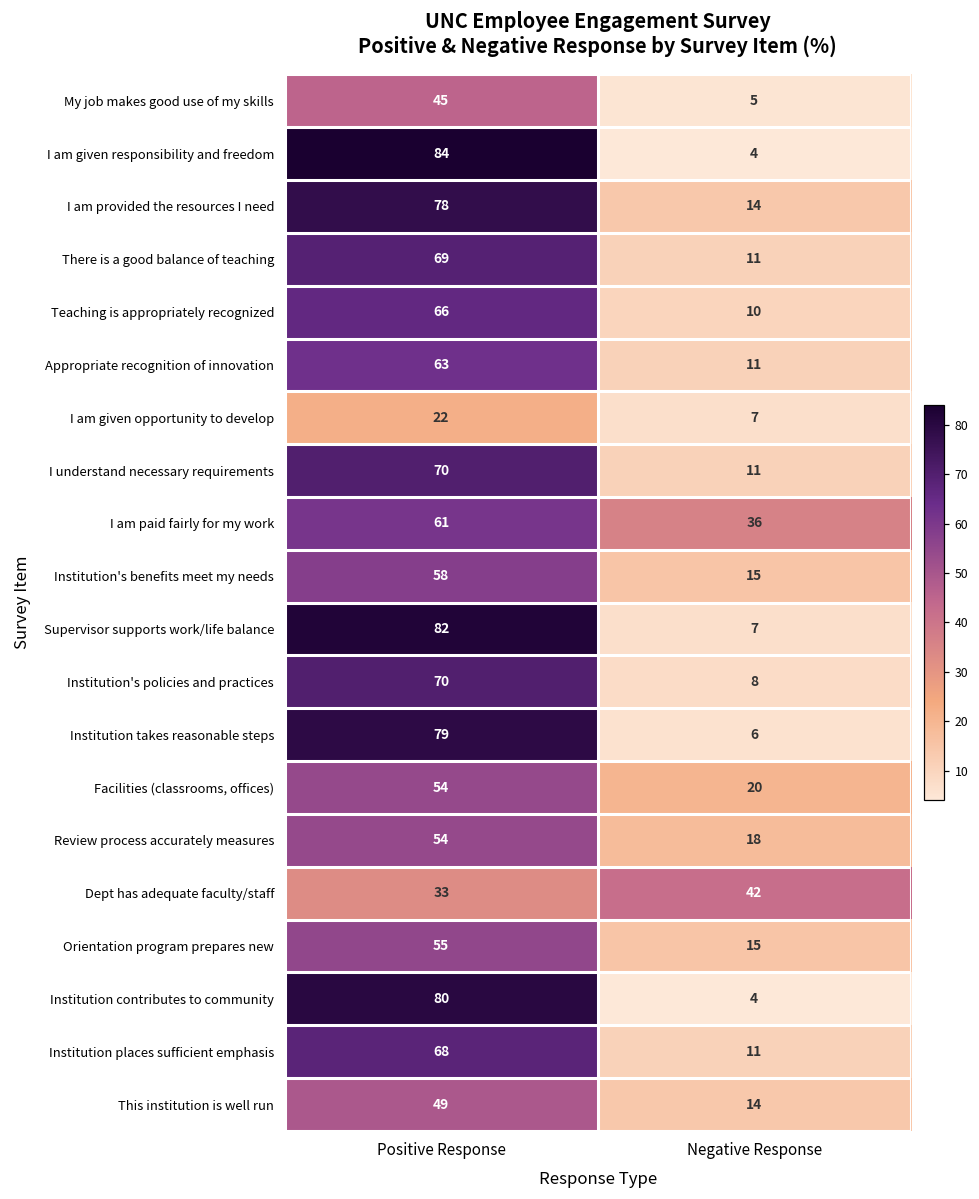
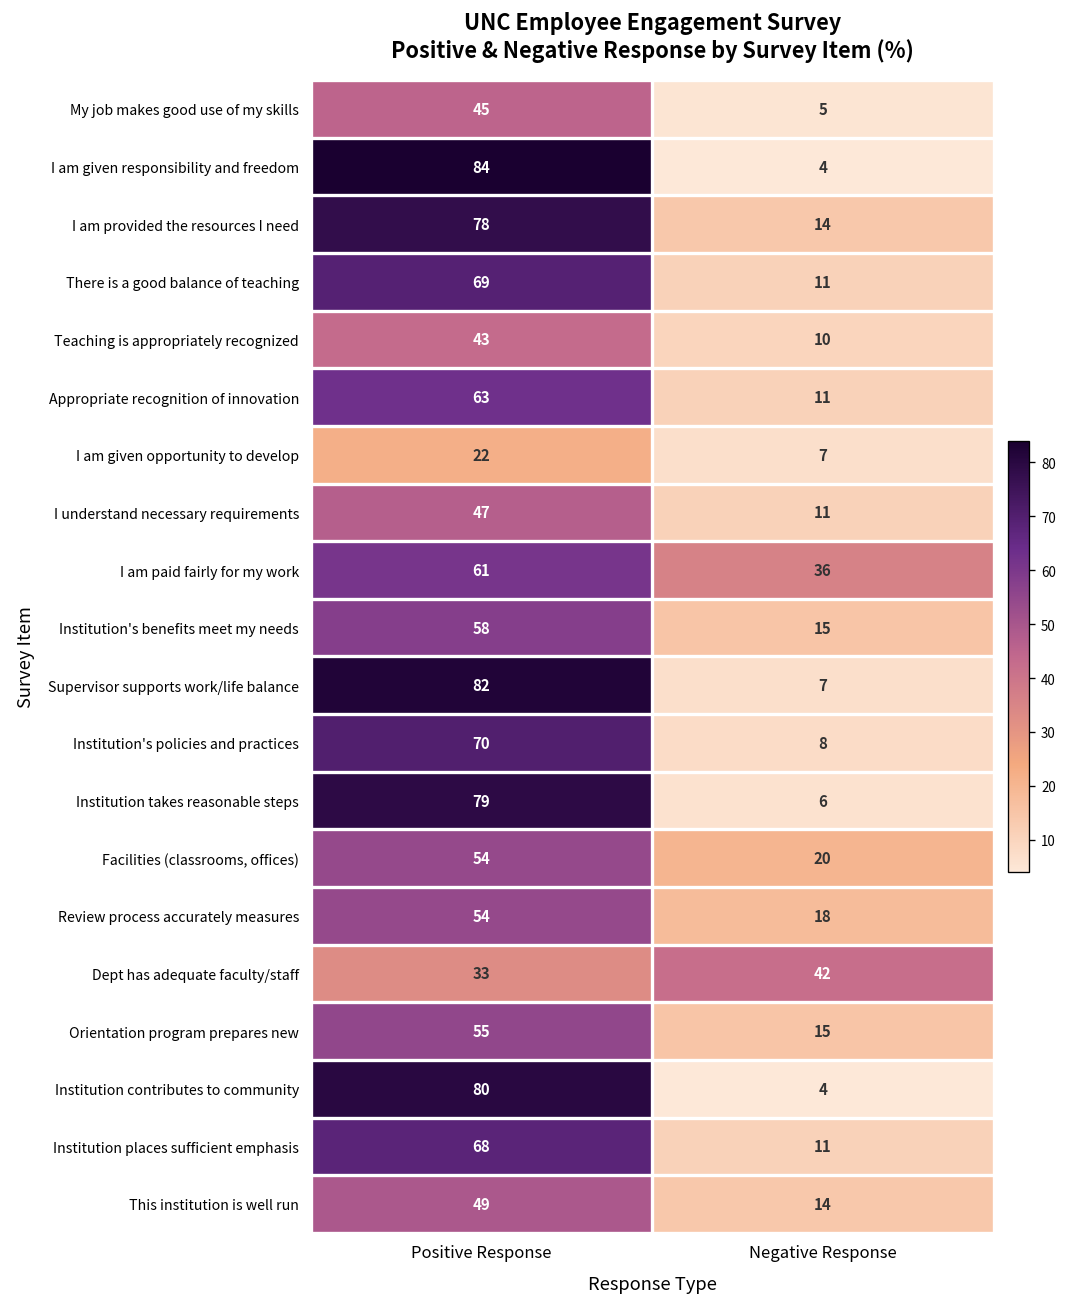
  {
    "My job makes good use of my skills": {
      "Positive Response": 45,
      "Negative Response": 5
    },
    "I am given responsibility and freedom": {
      "Positive Response": 84,
      "Negative Response": 4
    },
    "I am provided the resources I need": {
      "Positive Response": 78,
      "Negative Response": 14
    },
    "There is a good balance of teaching": {
      "Positive Response": 69,
      "Negative Response": 11
    },
    "Teaching is appropriately recognized": {
-     "Positive Response": 66,
+     "Positive Response": 43,
      "Negative Response": 10
    },
    "Appropriate recognition of innovation": {
      "Positive Response": 63,
      "Negative Response": 11
    },
    "I am given opportunity to develop": {
      "Positive Response": 22,
      "Negative Response": 7
    },
    "I understand necessary requirements": {
-     "Positive Response": 70,
+     "Positive Response": 47,
      "Negative Response": 11
    },
    "I am paid fairly for my work": {
      "Positive Response": 61,
      "Negative Response": 36
    },
    "Institution's benefits meet my needs": {
      "Positive Response": 58,
      "Negative Response": 15
    },
    "Supervisor supports work/life balance": {
      "Positive Response": 82,
      "Negative Response": 7
    },
    "Institution's policies and practices": {
      "Positive Response": 70,
      "Negative Response": 8
    },
    "Institution takes reasonable steps": {
      "Positive Response": 79,
      "Negative Response": 6
    },
    "Facilities (classrooms, offices)": {
      "Positive Response": 54,
      "Negative Response": 20
    },
    "Review process accurately measures": {
      "Positive Response": 54,
      "Negative Response": 18
    },
    "Dept has adequate faculty/staff": {
      "Positive Response": 33,
      "Negative Response": 42
    },
    "Orientation program prepares new": {
      "Positive Response": 55,
      "Negative Response": 15
    },
    "Institution contributes to community": {
      "Positive Response": 80,
      "Negative Response": 4
    },
    "Institution places sufficient emphasis": {
      "Positive Response": 68,
      "Negative Response": 11
    },
    "This institution is well run": {
      "Positive Response": 49,
      "Negative Response": 14
    }
  }
